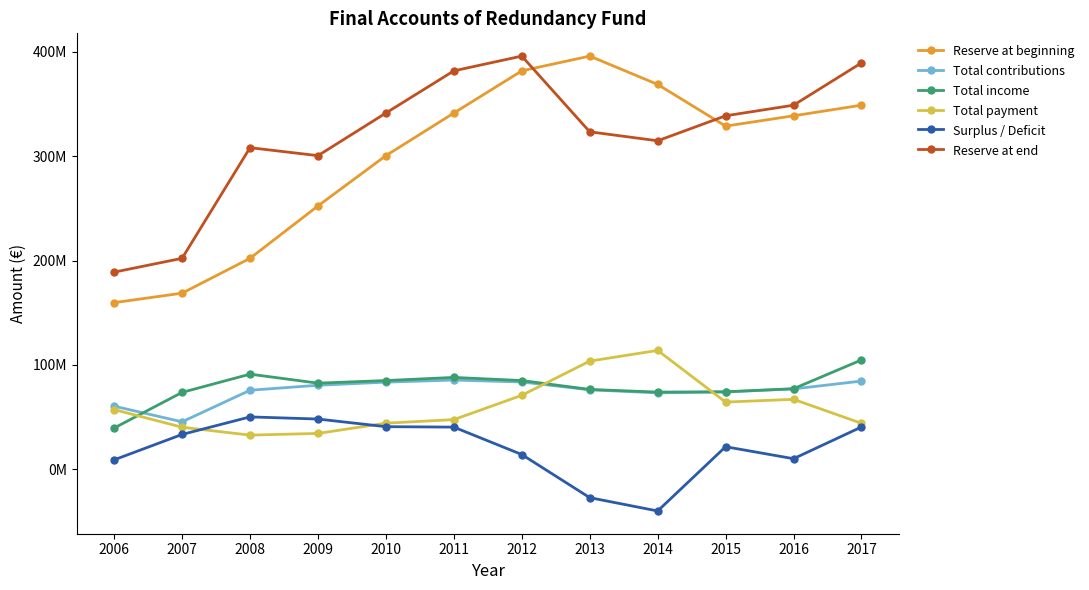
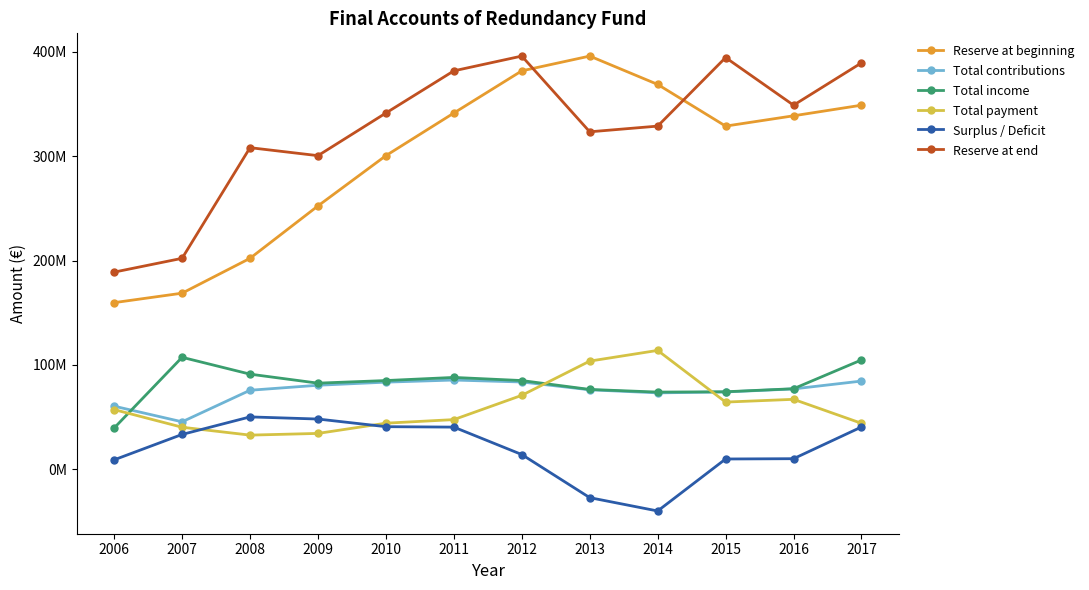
  {
    "Total contributions": {
      "2006": 61000000,
      "2007": 46000000,
      "2008": 76000000,
      "2011": 86000000,
      "2017": 85000000
    },
    "Total income": {
      "2006": 40000000,
-     "2007": 74000000,
+     "2007": 107000000,
      "2008": 91000000,
      "2011": 88000000,
      "2017": 105000000
    },
    "Surplus / Deficit": {
      "2006": 9000000,
      "2007": 33000000,
      "2008": 50000000,
      "2009": 48000000,
      "2010": 41000000,
      "2011": 40000000,
      "2012": 14000000,
      "2013": -27000000,
      "2014": -40000000,
-     "2015": 22000000,
+     "2015": 10000000,
      "2016": 10000000,
      "2017": 41000000
    },
    "Reserve at end": {
      "2006": 189000000,
      "2007": 202000000,
      "2008": 308000000,
      "2009": 301000000,
      "2010": 341000000,
      "2011": 382000000,
      "2012": 396000000,
      "2013": 323000000,
-     "2014": 315000000,
-     "2015": 339000000,
+     "2014": 329000000,
+     "2015": 395000000,
      "2016": 349000000,
      "2017": 390000000
    }
  }
